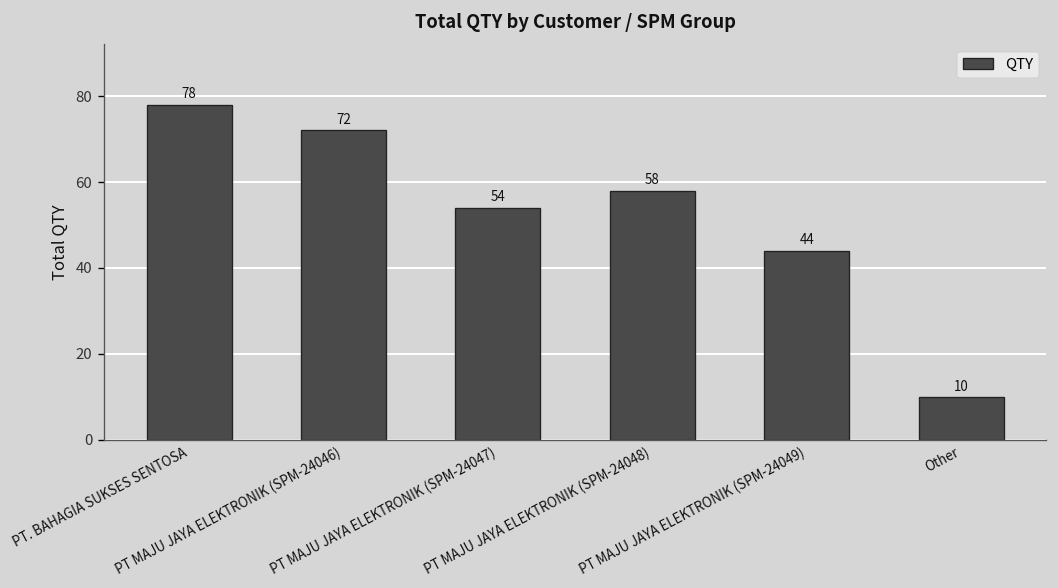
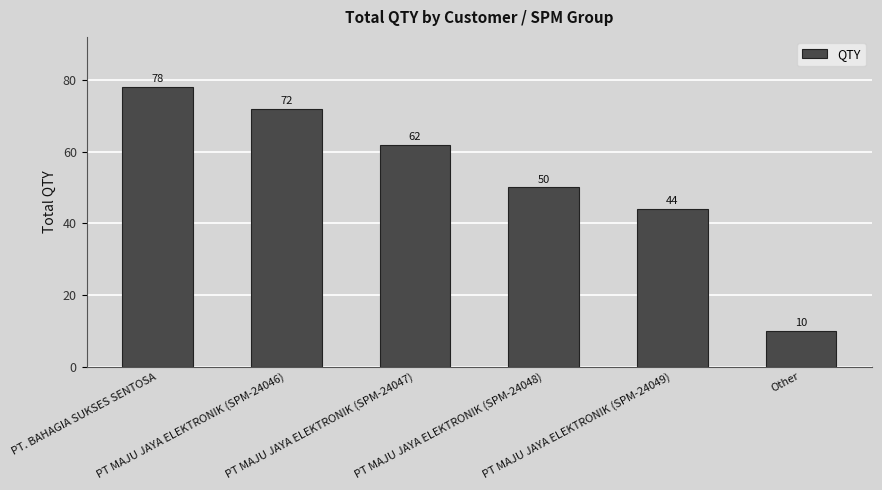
  {
    "PT. BAHAGIA SUKSES SENTOSA": 78,
    "PT MAJU JAYA ELEKTRONIK (SPM-24046)": 72,
-   "PT MAJU JAYA ELEKTRONIK (SPM-24047)": 54,
-   "PT MAJU JAYA ELEKTRONIK (SPM-24048)": 58,
+   "PT MAJU JAYA ELEKTRONIK (SPM-24047)": 62,
+   "PT MAJU JAYA ELEKTRONIK (SPM-24048)": 50,
    "PT MAJU JAYA ELEKTRONIK (SPM-24049)": 44,
    "Other": 10
  }
